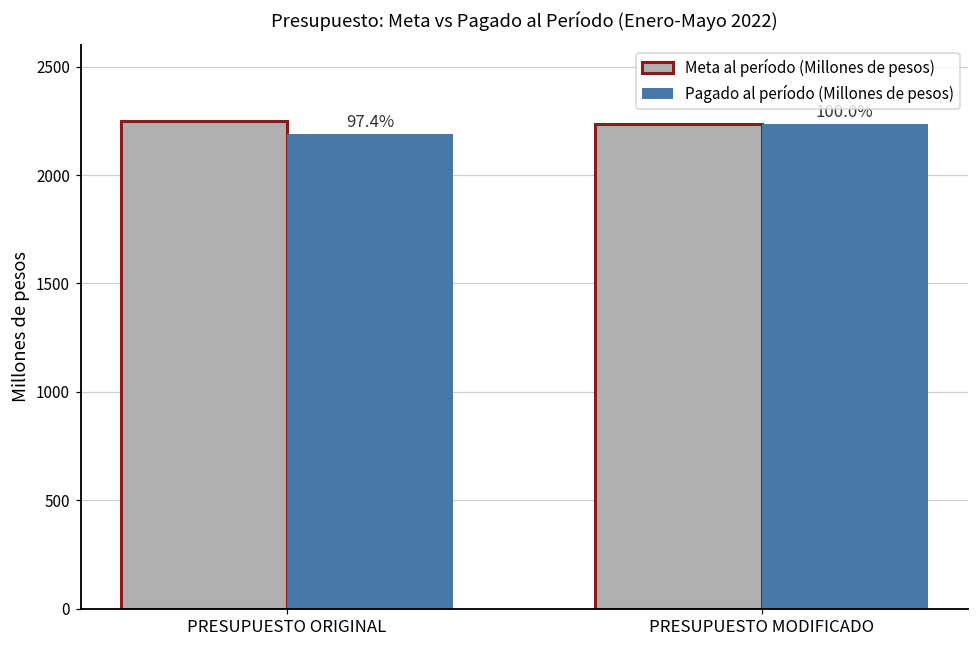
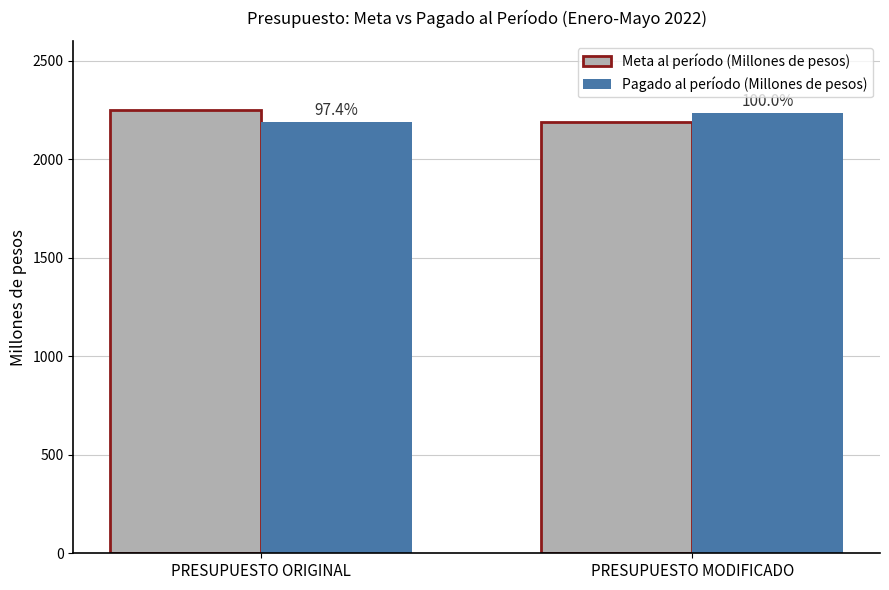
  {
    "Meta al período (Millones de pesos)": {
      "PRESUPUESTO ORIGINAL": 2250,
-     "PRESUPUESTO MODIFICADO": 2240
+     "PRESUPUESTO MODIFICADO": 2190
    }
  }
